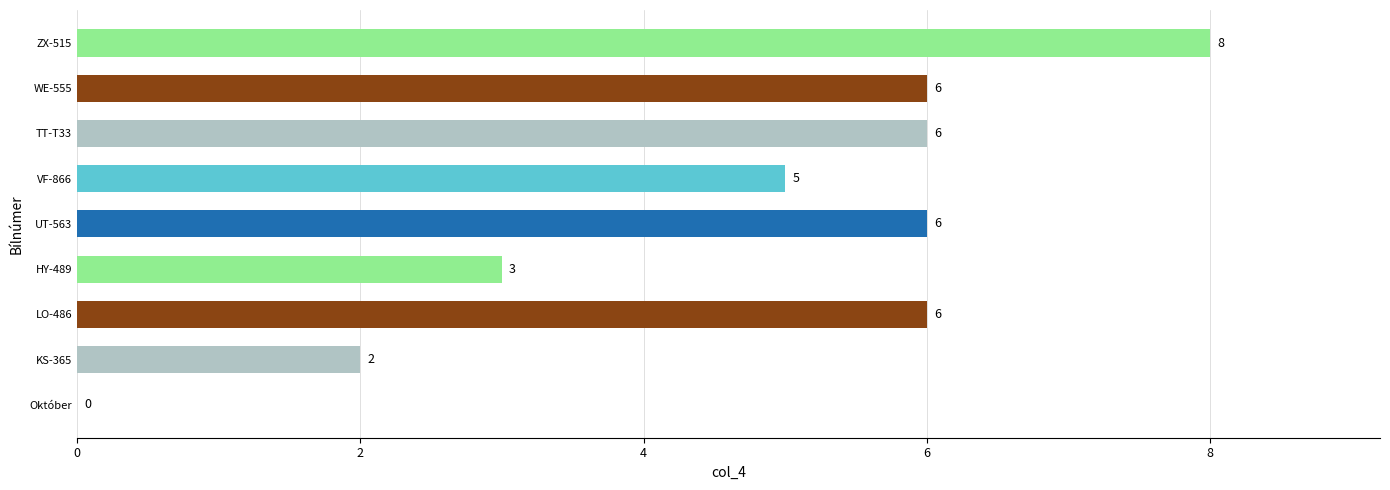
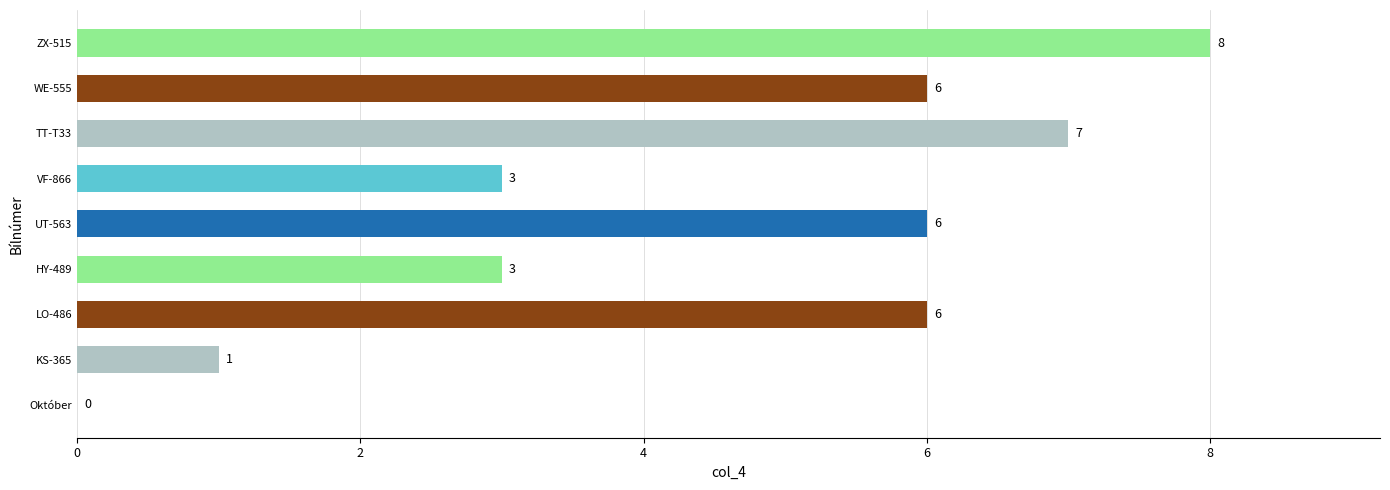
  {
    "ZX-515": 8,
    "WE-555": 6,
-   "TT-T33": 6,
-   "VF-866": 5,
+   "TT-T33": 7,
+   "VF-866": 3,
    "UT-563": 6,
    "HY-489": 3,
    "LO-486": 6,
-   "KS-365": 2,
+   "KS-365": 1,
    "Október": 0
  }
